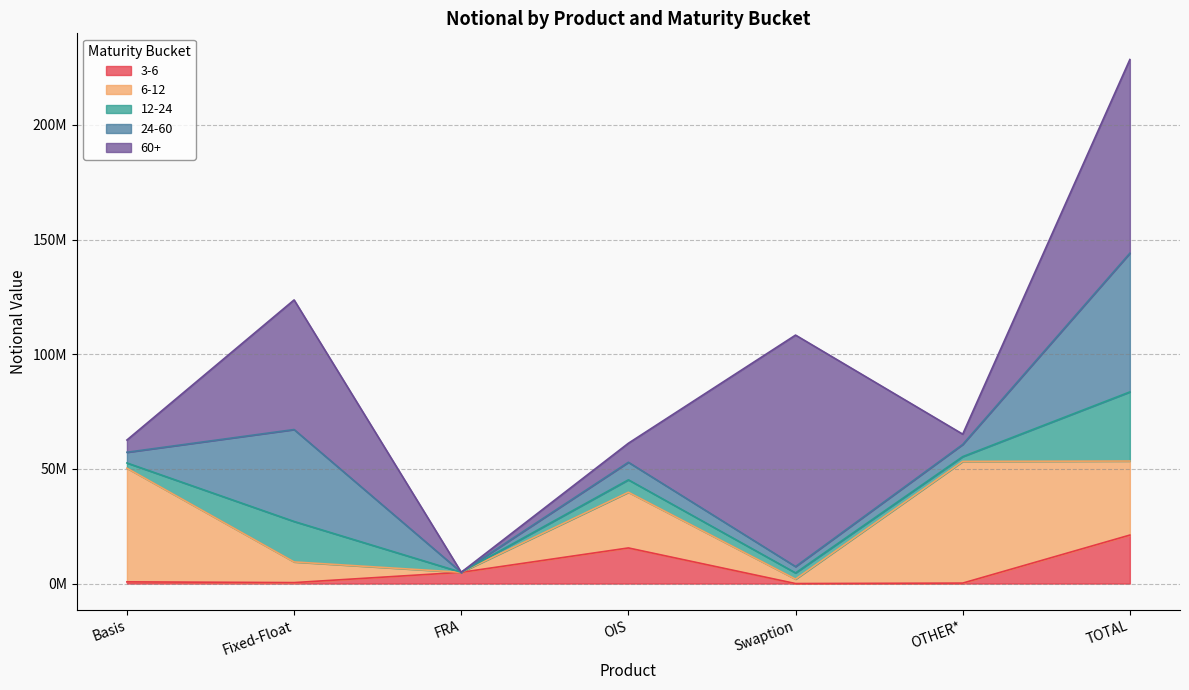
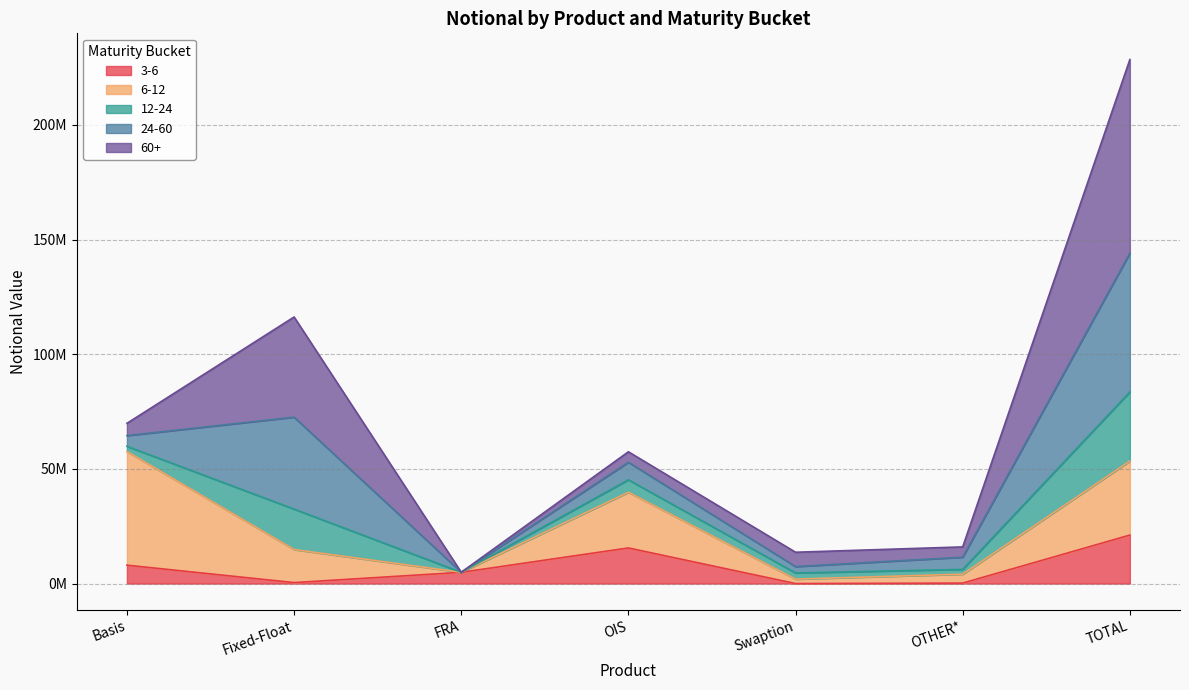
  {
    "3-6": {
-     "Basis": 1000000,
+     "Basis": 8000000,
      "Fixed-Float": 0,
      "OIS": 16000000,
      "Swaption": 0,
      "OTHER*": 0,
      "TOTAL": 21000000
    },
    "6-12": {
      "Basis": 50000000,
-     "Fixed-Float": 9000000,
+     "Fixed-Float": 14000000,
      "OIS": 24000000,
      "Swaption": 2000000,
-     "OTHER*": 53000000,
+     "OTHER*": 4000000,
      "TOTAL": 32000000
    },
    "60+": {
      "Basis": 5000000,
-     "Fixed-Float": 57000000,
-     "OIS": 8000000,
-     "Swaption": 101000000,
+     "Fixed-Float": 44000000,
+     "OIS": 5000000,
+     "Swaption": 6000000,
      "OTHER*": 4000000,
      "TOTAL": 84000000
    }
  }
